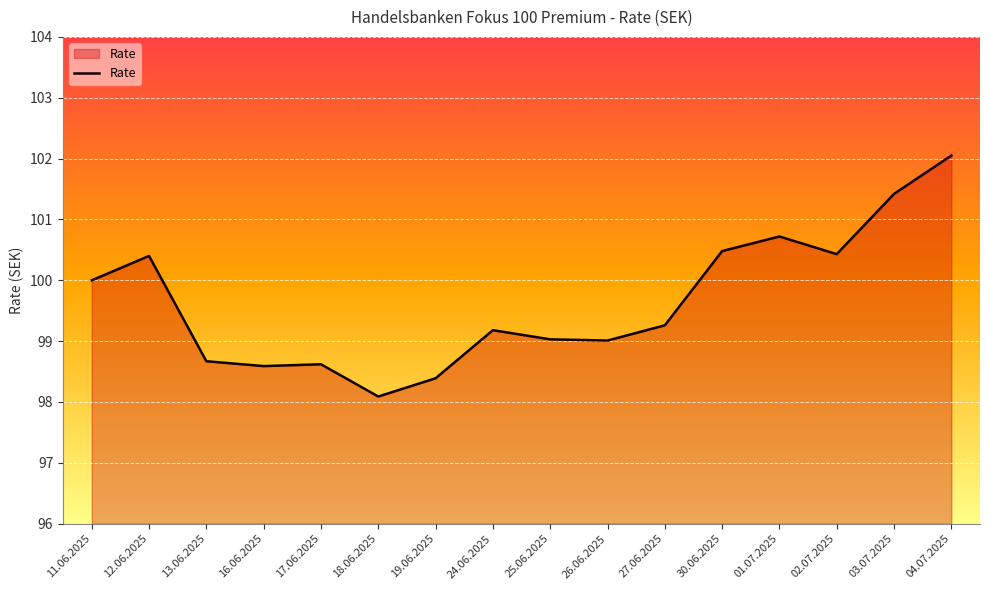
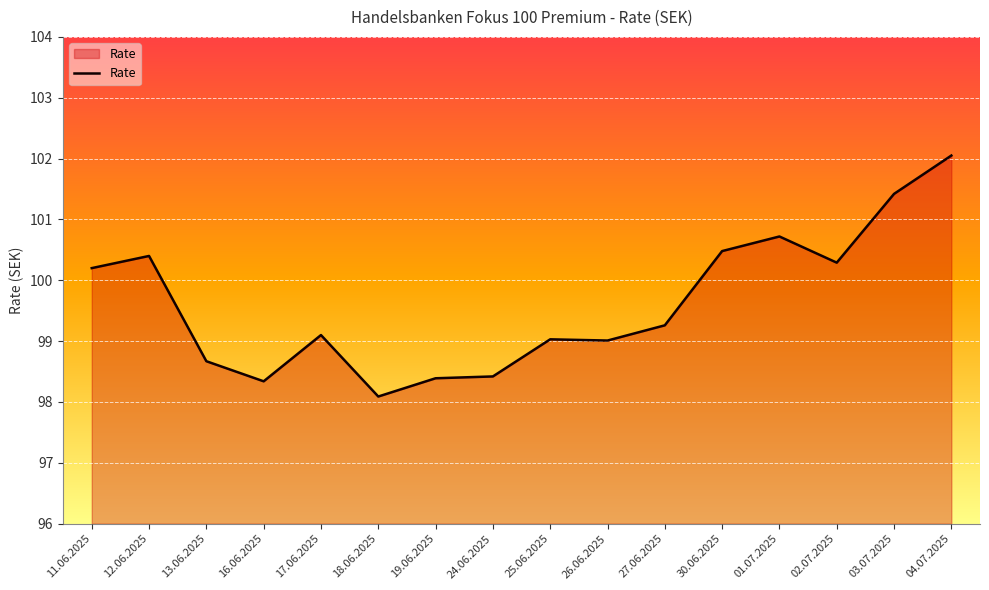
  {
-   "11.06.2025": 100.0,
+   "11.06.2025": 100.2,
    "12.06.2025": 100.4,
    "13.06.2025": 98.7,
-   "16.06.2025": 98.6,
-   "17.06.2025": 98.6,
+   "16.06.2025": 98.3,
+   "17.06.2025": 99.1,
    "18.06.2025": 98.1,
    "19.06.2025": 98.4,
-   "24.06.2025": 99.2,
+   "24.06.2025": 98.4,
    "25.06.2025": 99.0,
    "26.06.2025": 99.0,
    "27.06.2025": 99.3,
    "30.06.2025": 100.5,
    "01.07.2025": 100.7,
-   "02.07.2025": 100.4,
+   "02.07.2025": 100.3,
    "03.07.2025": 101.4,
    "04.07.2025": 102.1
  }
